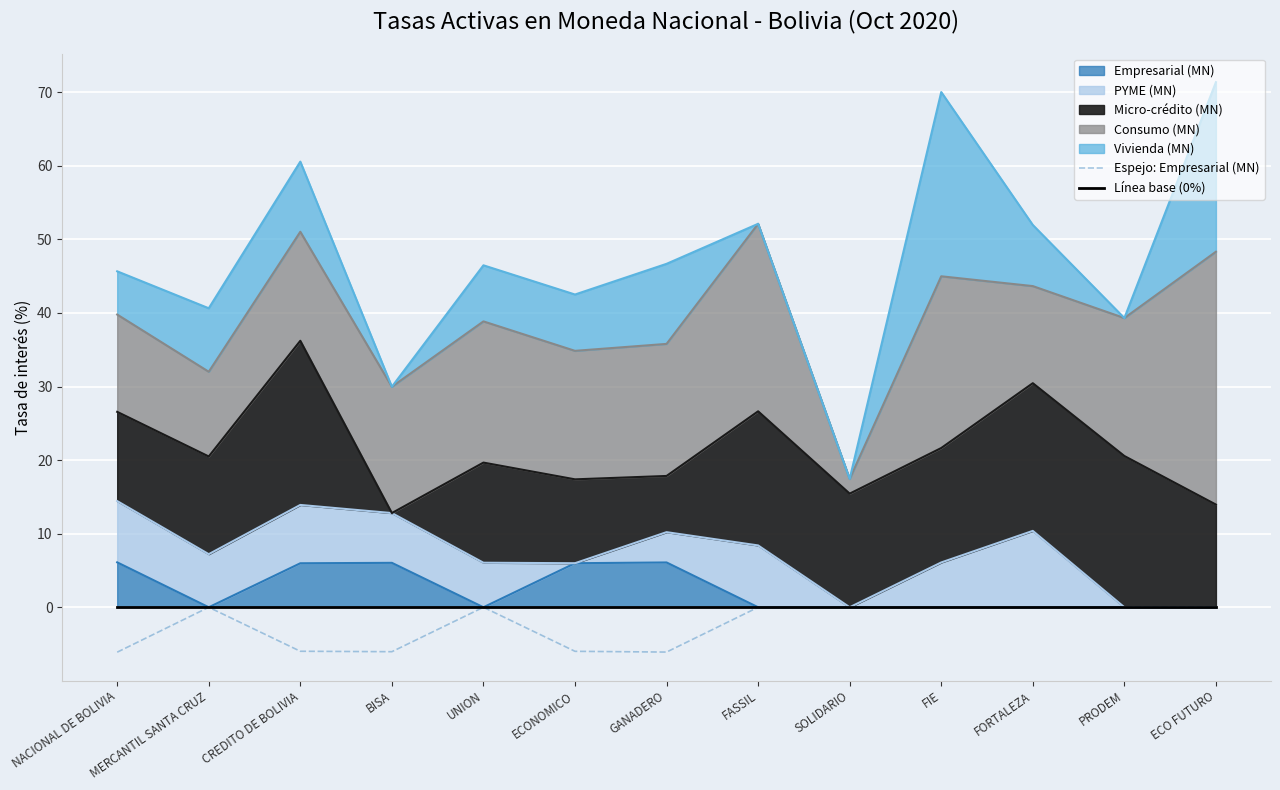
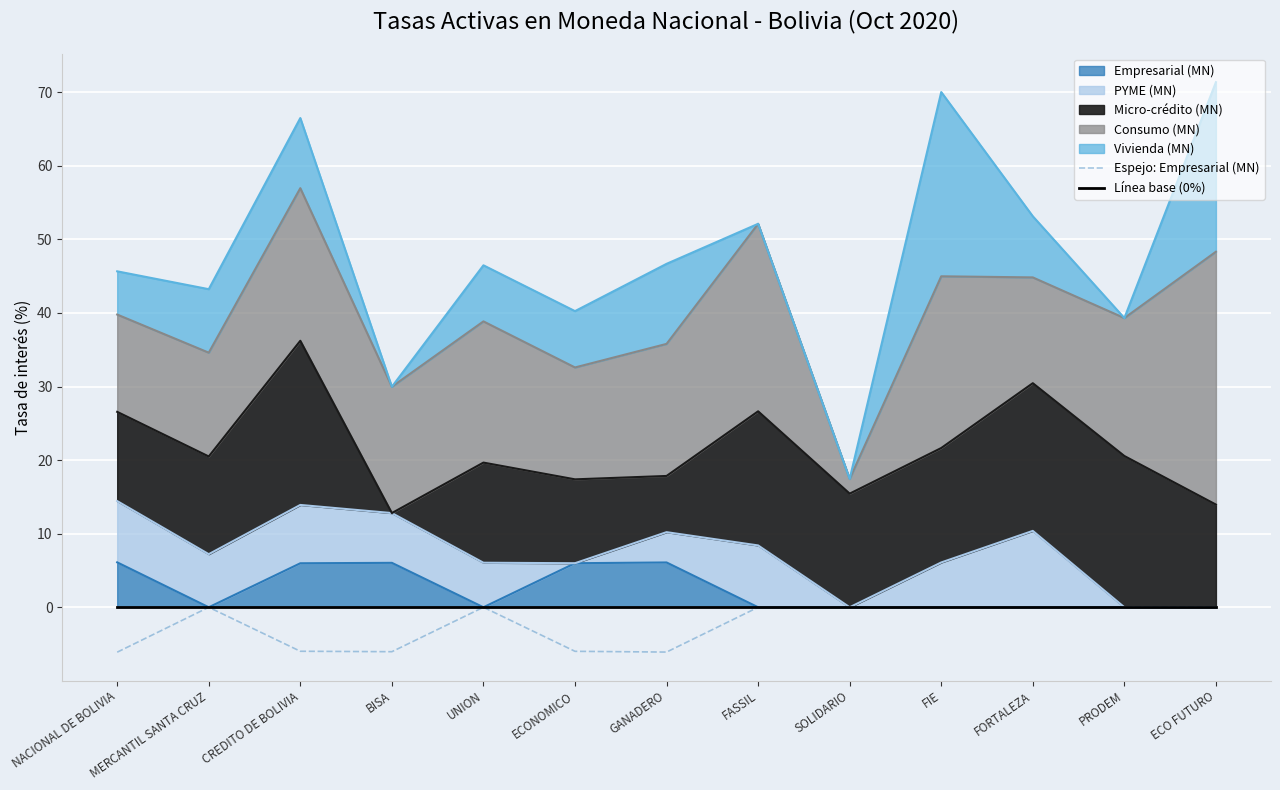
  {
    "Consumo (MN)": {
      "NACIONAL DE BOLIVIA": 13,
-     "MERCANTIL SANTA CRUZ": 12,
-     "CREDITO DE BOLIVIA": 15,
+     "MERCANTIL SANTA CRUZ": 14,
+     "CREDITO DE BOLIVIA": 21,
      "UNION": 19,
-     "ECONOMICO": 17,
+     "ECONOMICO": 15,
      "GANADERO": 18,
      "FIE": 23,
-     "FORTALEZA": 13,
+     "FORTALEZA": 14,
      "ECO FUTURO": 34
    }
  }
